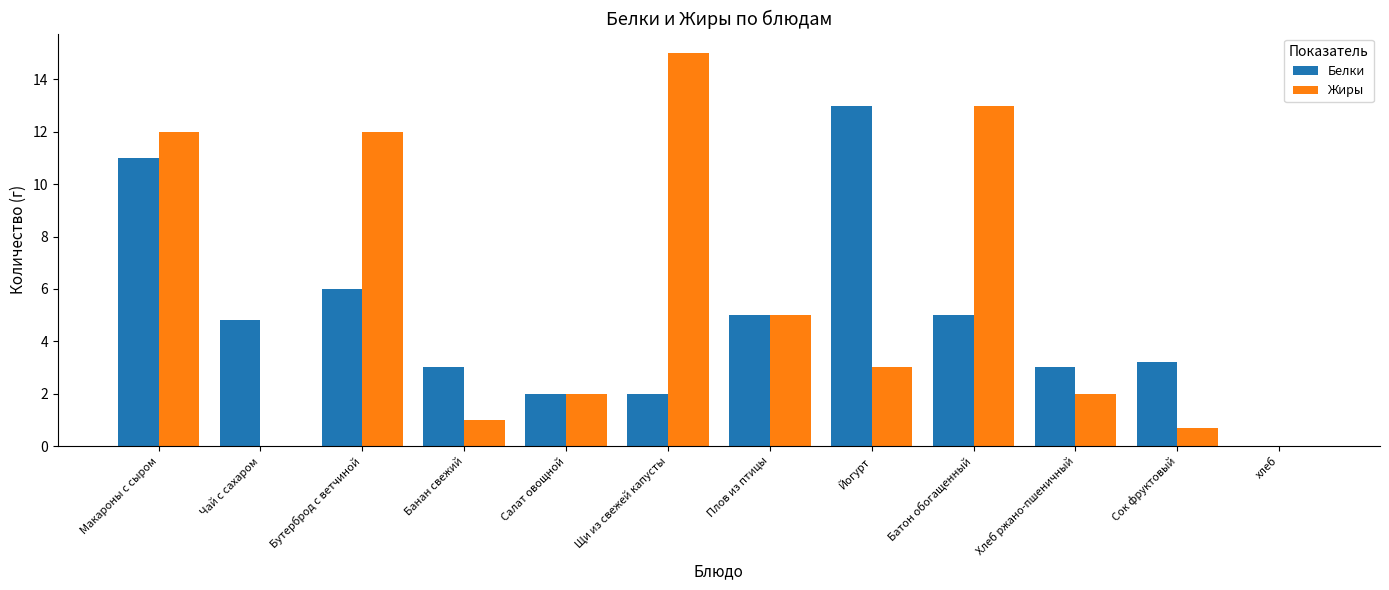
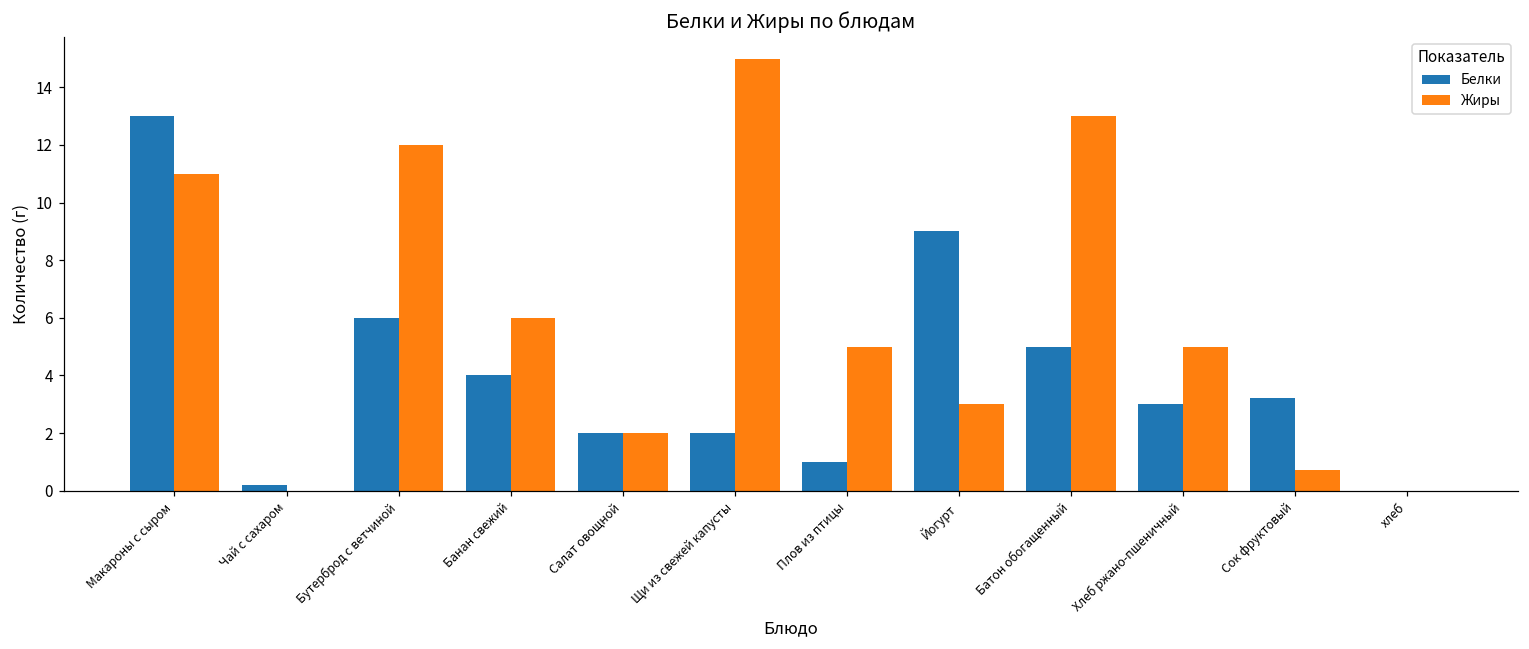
  {
    "Белки": {
-     "Макароны с сыром": 11,
-     "Чай с сахаром": 4.8,
+     "Макароны с сыром": 13,
+     "Чай с сахаром": 0.2,
      "Бутерброд с ветчиной": 6.0,
-     "Банан свежий": 3,
+     "Банан свежий": 4,
      "Салат овощной": 2.0,
      "Щи из свежей капусты": 2.0,
-     "Плов из птицы": 5,
-     "Йогурт": 13,
+     "Плов из птицы": 1,
+     "Йогурт": 9,
      "Батон обогащенный": 5.0,
      "Хлеб ржано-пшеничный": 3.0,
      "Сок фруктовый": 3.2,
      "хлеб": 0.0
    },
    "Жиры": {
-     "Макароны с сыром": 12,
+     "Макароны с сыром": 11,
      "Чай с сахаром": 0,
      "Бутерброд с ветчиной": 12,
-     "Банан свежий": 1,
+     "Банан свежий": 6,
      "Салат овощной": 2,
      "Щи из свежей капусты": 15,
      "Плов из птицы": 5,
      "Йогурт": 3,
      "Батон обогащенный": 13,
-     "Хлеб ржано-пшеничный": 2,
+     "Хлеб ржано-пшеничный": 5,
      "Сок фруктовый": 0.7,
      "хлеб": 0
    }
  }
